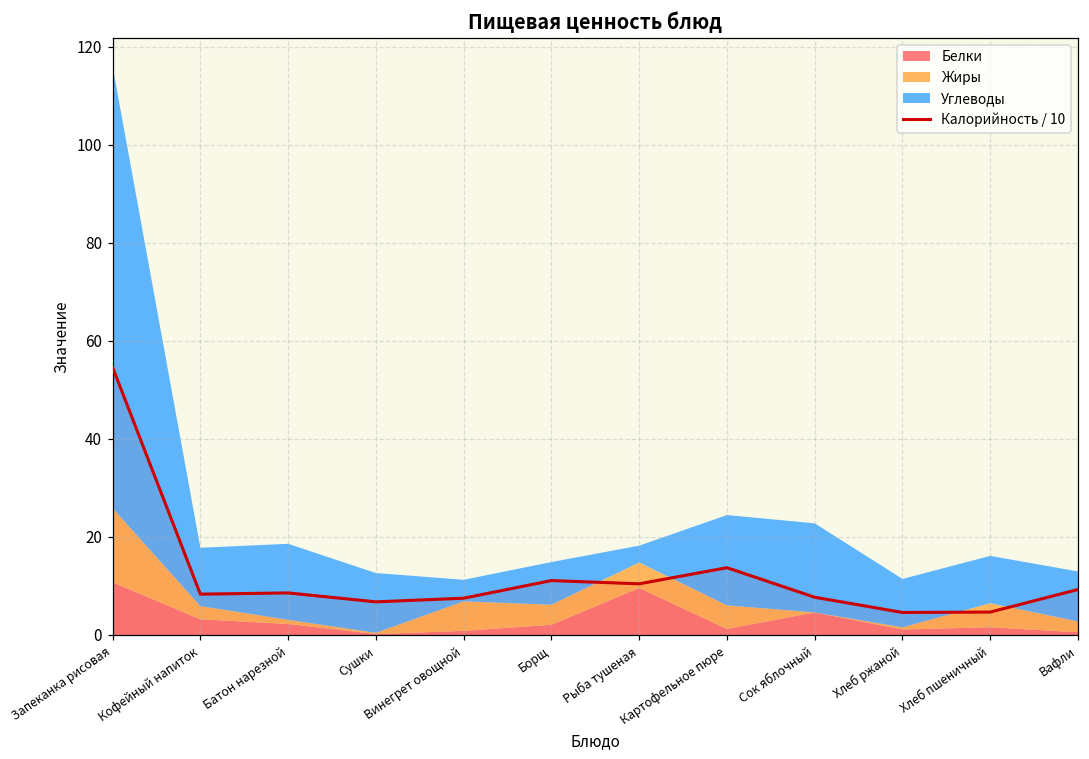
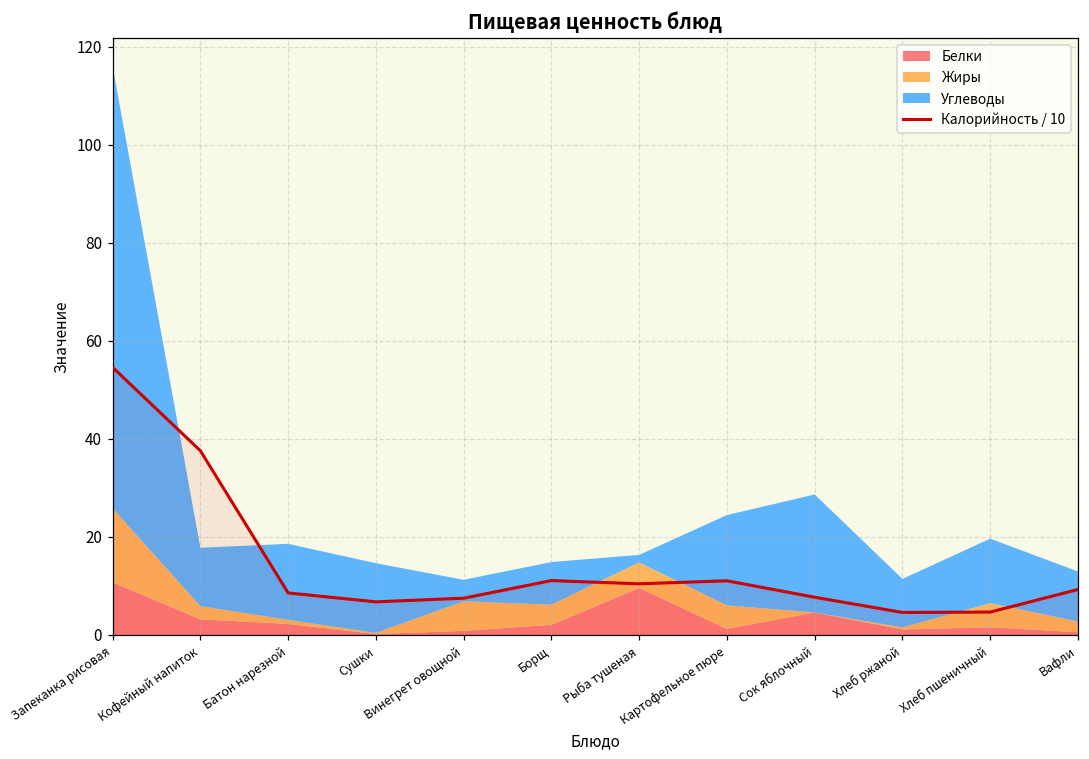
  {
    "Калорийность / 10": {
      "Запеканка рисовая": 55,
-     "Кофейный напиток": 8,
+     "Кофейный напиток": 38,
      "Батон нарезной": 9,
      "Сушки": 7,
      "Винегрет овощной": 8,
      "Борщ": 11,
      "Рыба тушеная": 10,
-     "Картофельное пюре": 14,
+     "Картофельное пюре": 11,
      "Сок яблочный": 8,
      "Хлеб ржаной": 5,
      "Хлеб пшеничный": 5,
      "Вафли": 9
    },
    "Белки": {
      "Запеканка рисовая": 11,
      "Кофейный напиток": 3,
      "Батон нарезной": 2,
      "Винегрет овощной": 1,
      "Борщ": 2,
      "Рыба тушеная": 10,
      "Картофельное пюре": 1,
      "Хлеб пшеничный": 2
    },
    "Жиры": {
      "Запеканка рисовая": 15,
      "Кофейный напиток": 3,
      "Батон нарезной": 1,
      "Винегрет овощной": 6,
      "Борщ": 4,
      "Рыба тушеная": 5,
      "Картофельное пюре": 5,
      "Хлеб пшеничный": 5,
      "Вафли": 2
    },
    "Углеводы": {
      "Запеканка рисовая": 90,
      "Кофейный напиток": 12,
      "Батон нарезной": 16,
-     "Сушки": 12,
+     "Сушки": 14,
      "Винегрет овощной": 4,
      "Борщ": 9,
-     "Рыба тушеная": 3,
+     "Рыба тушеная": 2,
      "Картофельное пюре": 18,
-     "Сок яблочный": 18,
+     "Сок яблочный": 24,
      "Хлеб ржаной": 10,
-     "Хлеб пшеничный": 10,
+     "Хлеб пшеничный": 13,
      "Вафли": 10
    }
  }
